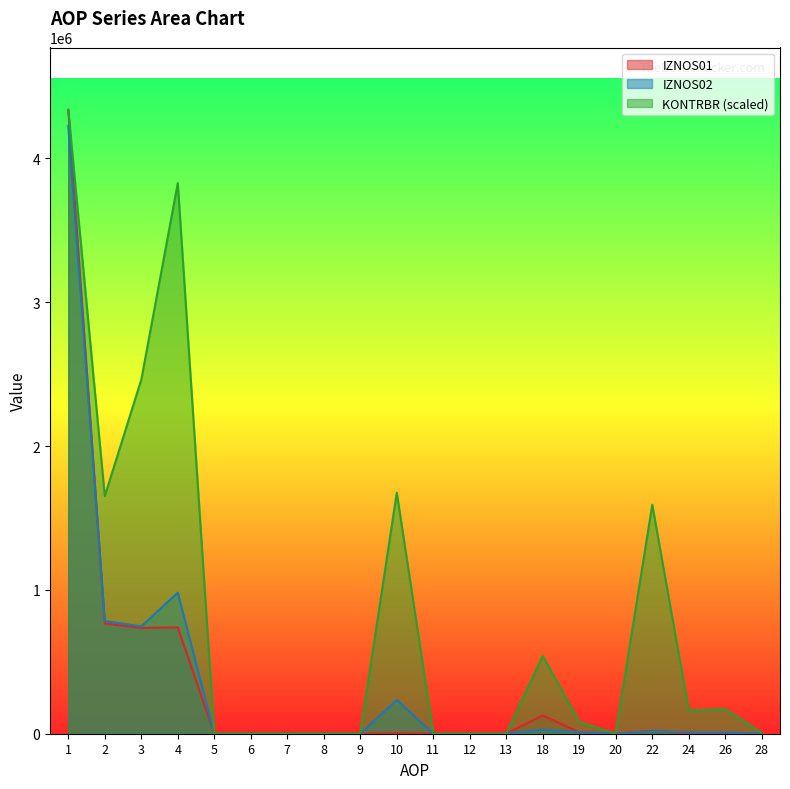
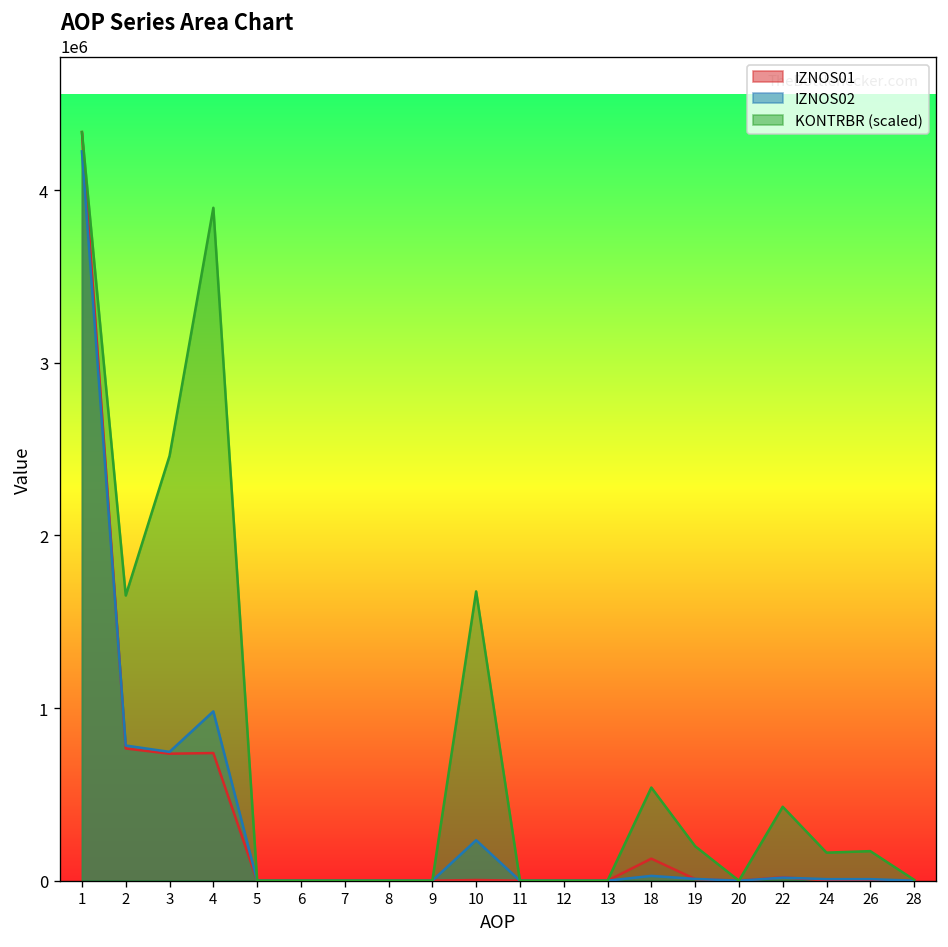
  {
    "IZNOS01": {
      "4": 740000,
      "10": 0,
      "18": 130000
    },
    "IZNOS02": {
      "1": 4230000,
      "4": 980000,
      "10": 230000,
      "18": 30000
    },
    "KONTRBR (scaled)": {
      "2": 1650000,
      "3": 2460000,
-     "4": 3830000,
+     "4": 3900000,
      "10": 1680000,
      "18": 540000,
-     "19": 80000,
-     "22": 1590000,
+     "19": 200000,
+     "22": 430000,
      "24": 160000,
      "26": 170000
    }
  }
